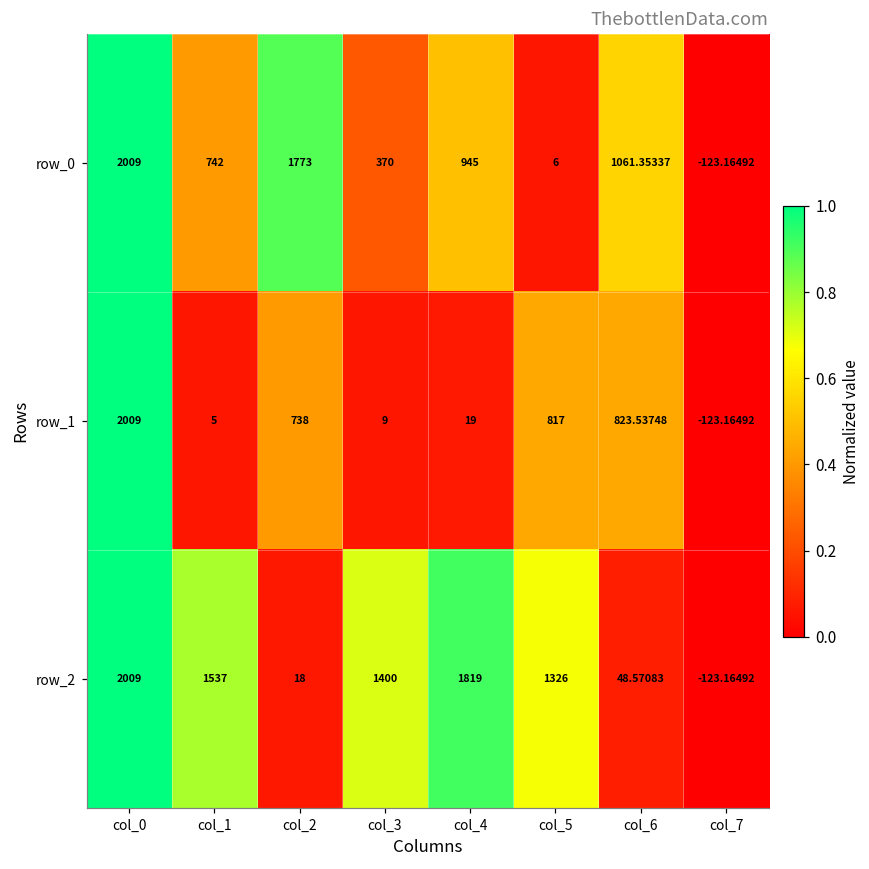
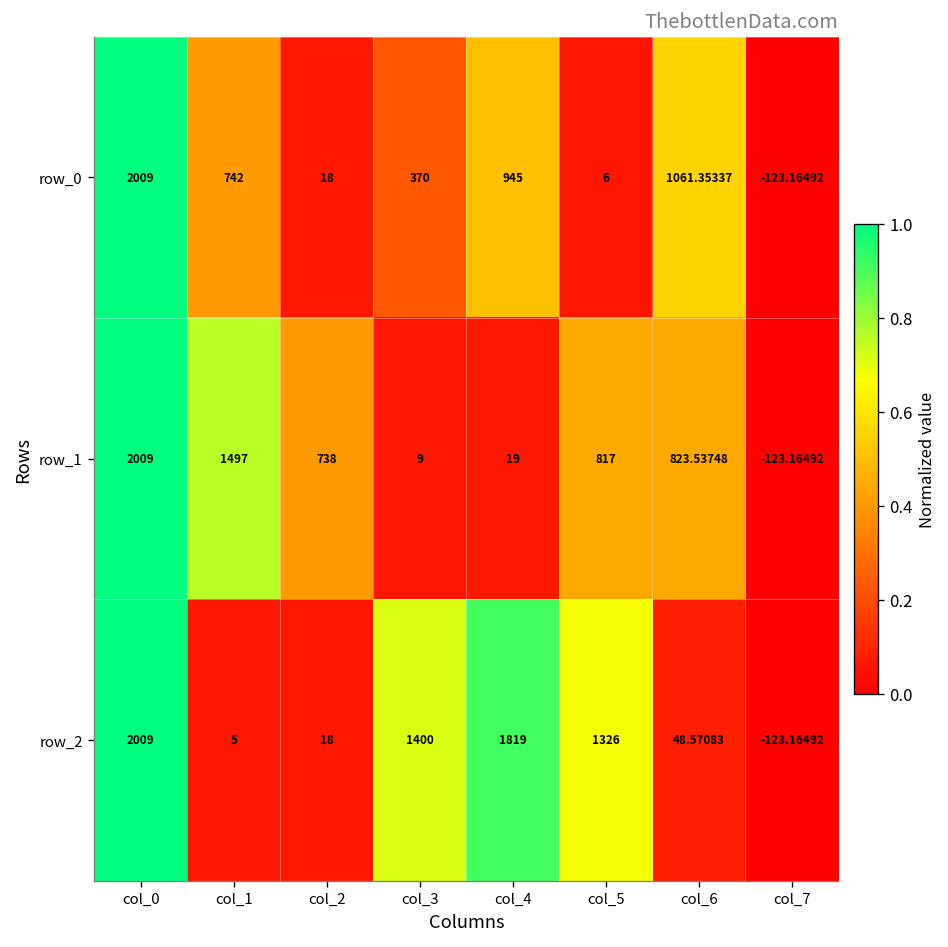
  {
    "row_0": {
      "col_0": 2009,
      "col_1": 742,
-     "col_2": 1773,
+     "col_2": 18,
      "col_3": 370,
      "col_4": 945,
      "col_5": 6,
      "col_6": 1061.35337,
      "col_7": -123.16492
    },
    "row_1": {
      "col_0": 2009,
-     "col_1": 5,
+     "col_1": 1497,
      "col_2": 738,
      "col_3": 9,
      "col_4": 19,
      "col_5": 817,
      "col_6": 823.53748,
      "col_7": -123.16492
    },
    "row_2": {
      "col_0": 2009,
-     "col_1": 1537,
+     "col_1": 5,
      "col_2": 18,
      "col_3": 1400,
      "col_4": 1819,
      "col_5": 1326,
      "col_6": 48.57083,
      "col_7": -123.16492
    }
  }
